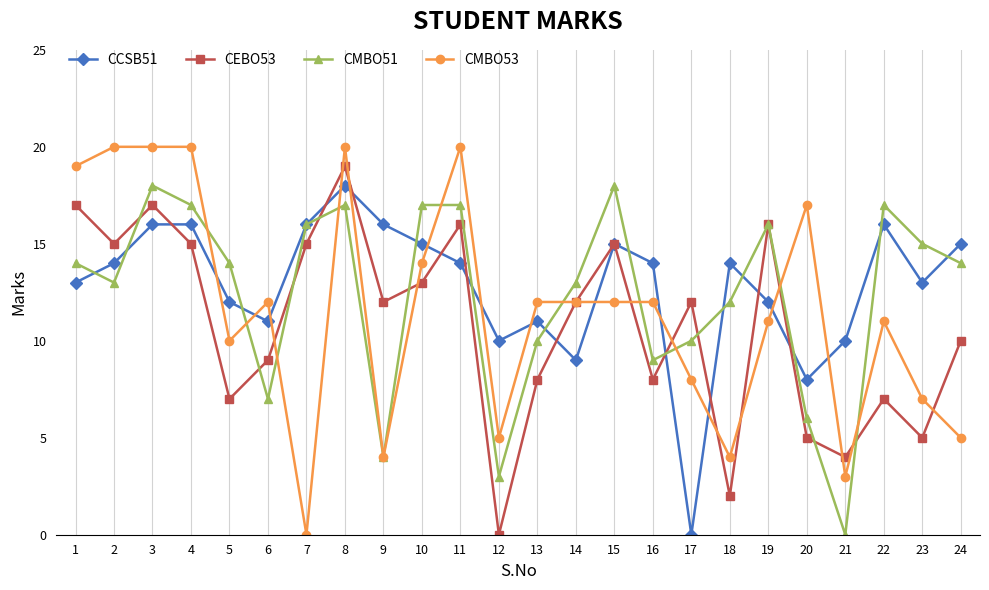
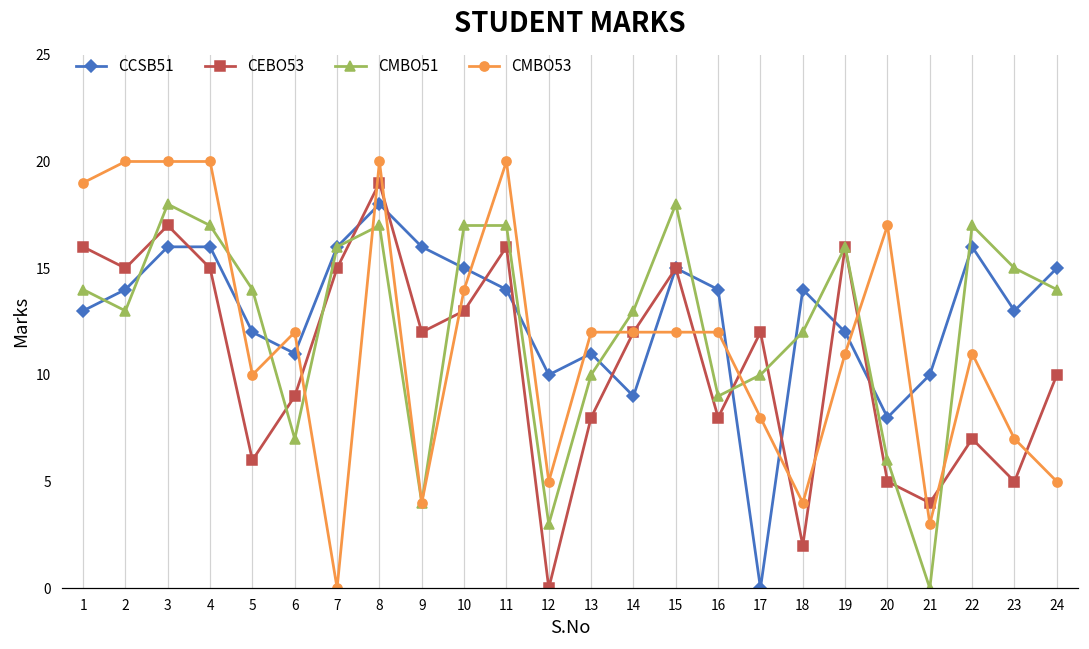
  {
    "CCSB51": {
      "1": 13,
      "2": 14,
      "3": 16,
      "4": 16,
      "5": 12,
      "6": 11,
      "8": 18,
      "9": 16,
      "10": 15,
      "11": 14,
      "12": 10,
      "13": 11,
      "14": 9,
      "16": 14,
      "17": 0,
      "18": 14,
      "19": 12,
      "20": 8,
      "21": 10,
      "22": 16,
      "23": 13,
      "24": 15
    },
    "CEBO53": {
-     "1": 17,
+     "1": 16,
      "2": 15,
      "3": 17,
      "4": 15,
-     "5": 7,
+     "5": 6,
      "6": 9,
      "7": 15,
      "8": 19,
      "9": 12,
      "10": 13,
      "11": 16,
      "12": 0,
      "13": 8,
      "16": 8,
      "17": 12,
      "18": 2,
      "20": 5,
      "21": 4,
      "22": 7,
      "23": 5,
      "24": 10
    },
    "CMBO51": {
      "1": 14,
      "2": 13,
      "3": 18,
      "4": 17,
      "5": 14,
      "6": 7,
      "8": 17,
      "10": 17,
      "11": 17,
      "12": 3,
      "13": 10,
      "14": 13,
      "15": 18,
      "16": 9,
      "17": 10,
      "18": 12,
      "20": 6,
      "21": 0,
      "22": 17,
      "23": 15,
      "24": 14
    },
    "CMBO53": {
      "1": 19,
      "2": 20,
      "3": 20,
      "4": 20,
      "5": 10,
      "6": 12,
      "7": 0,
      "8": 20,
      "10": 14,
      "11": 20,
      "12": 5,
      "13": 12,
      "15": 12,
      "16": 12,
      "17": 8,
      "18": 4,
      "19": 11,
      "20": 17,
      "21": 3,
      "22": 11,
      "23": 7,
      "24": 5
    }
  }
